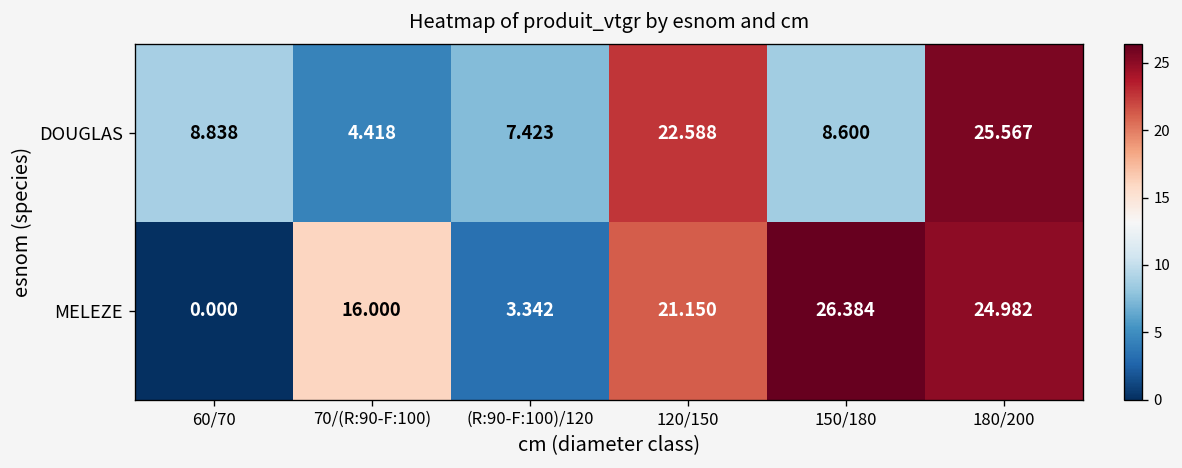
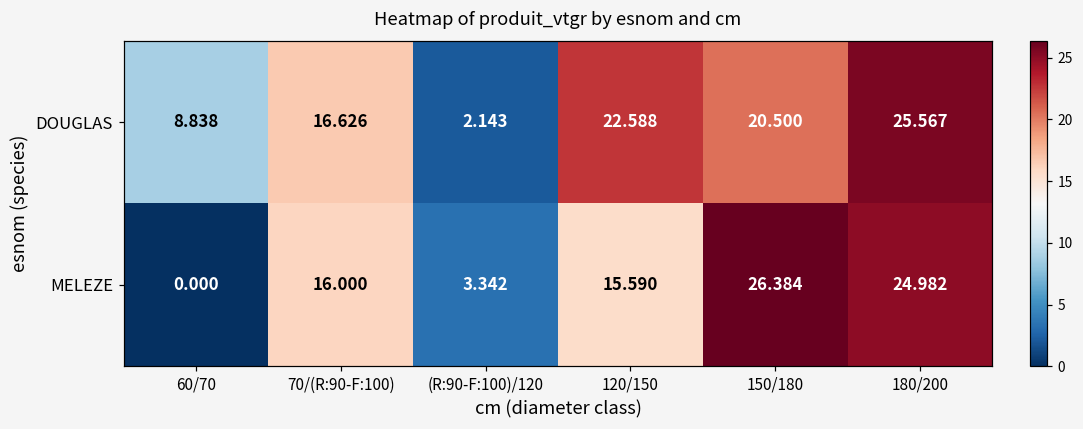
  {
    "DOUGLAS": {
      "60/70": 8.838,
-     "70/(R:90-F:100)": 4.418,
-     "(R:90-F:100)/120": 7.423,
+     "70/(R:90-F:100)": 16.626,
+     "(R:90-F:100)/120": 2.143,
      "120/150": 22.588,
-     "150/180": 8.600,
+     "150/180": 20.500,
      "180/200": 25.567
    },
    "MELEZE": {
      "60/70": 0.000,
      "70/(R:90-F:100)": 16.000,
      "(R:90-F:100)/120": 3.342,
-     "120/150": 21.150,
+     "120/150": 15.590,
      "150/180": 26.384,
      "180/200": 24.982
    }
  }
